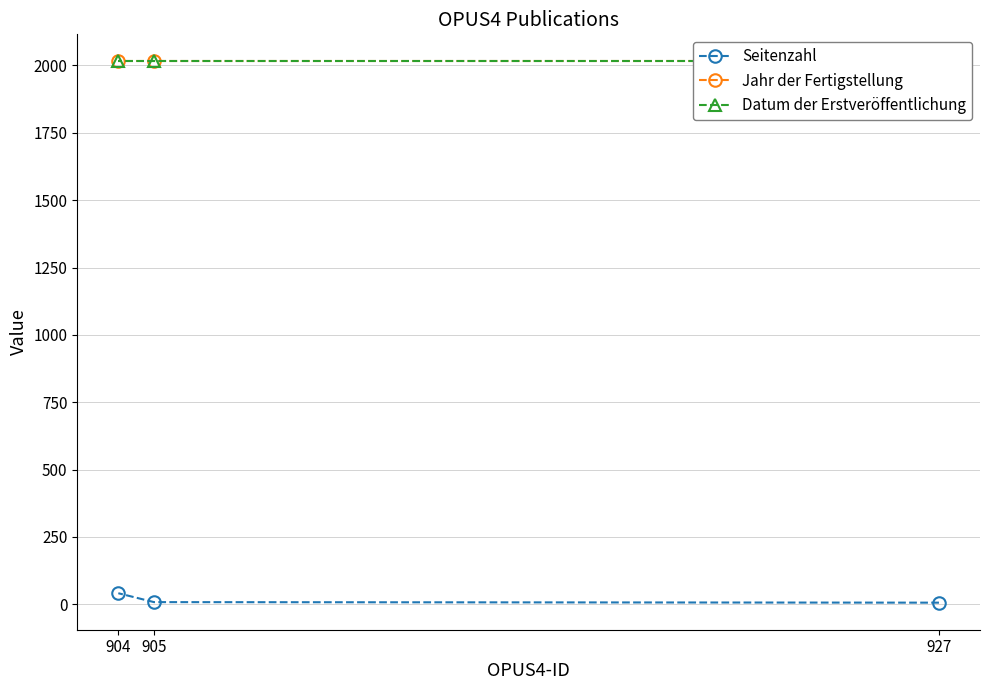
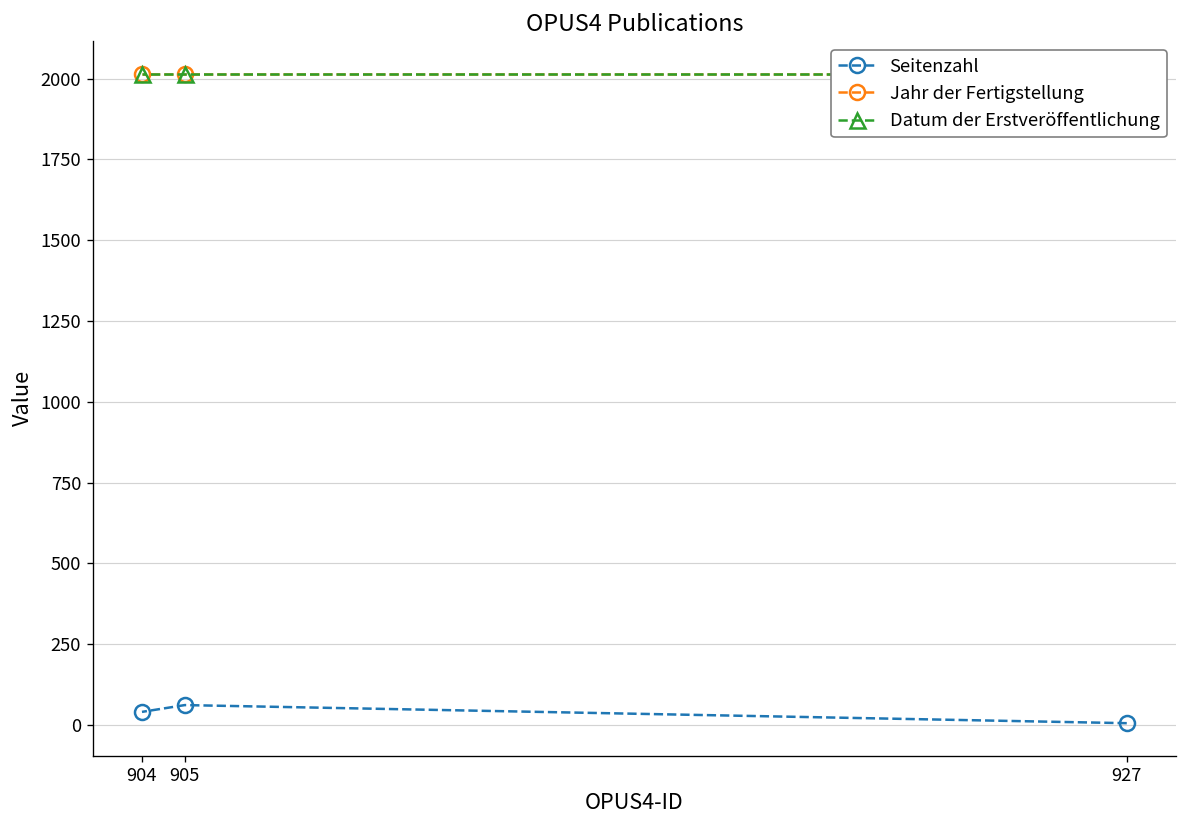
  {
    "Seitenzahl": {
      "904": 40,
-     "905": 10,
+     "905": 60,
      "927": 10
    },
    "Datum der Erstveröffentlichung": {
      "904": 2020,
      "905": 2020
    }
  }
